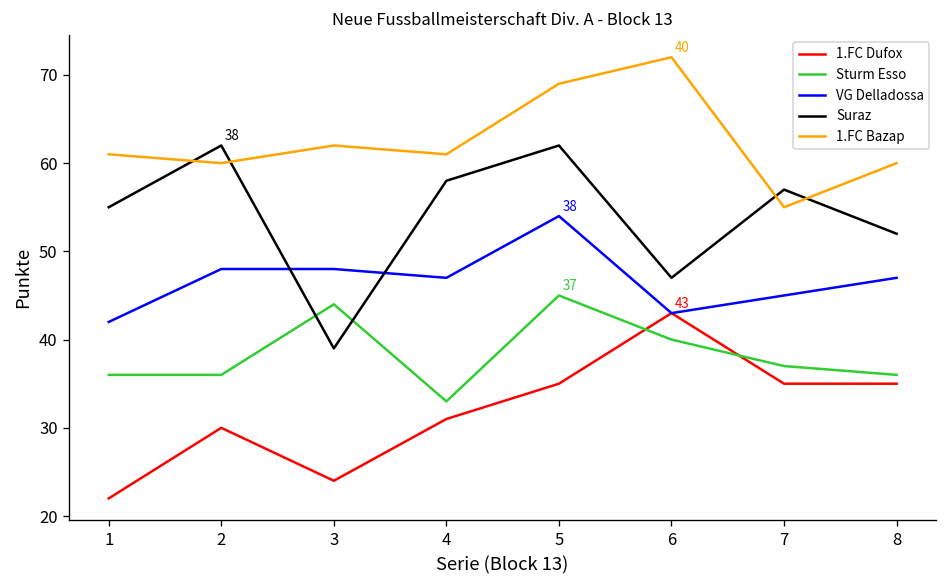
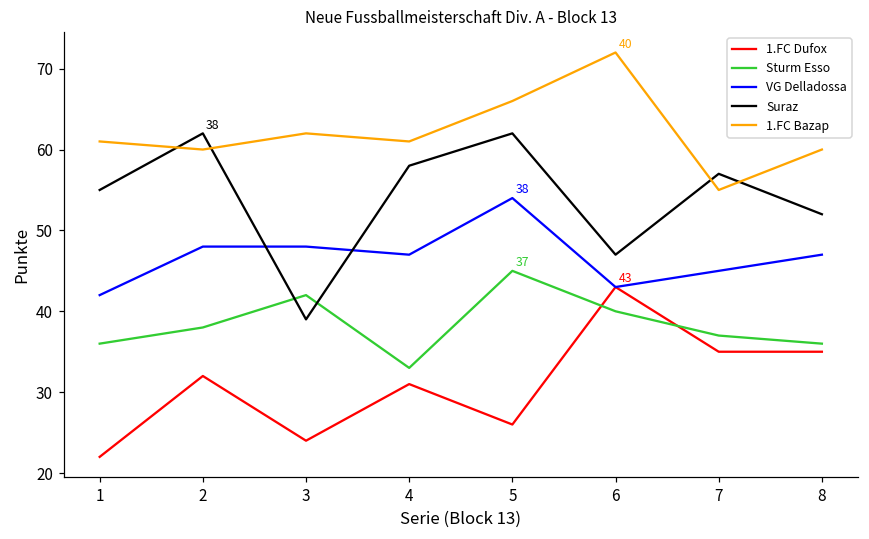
  {
    "1.FC Dufox": {
      "1": 22,
-     "2": 30,
+     "2": 32,
      "3": 24,
      "4": 31,
-     "5": 35,
+     "5": 26,
      "7": 35,
      "8": 35
    },
    "Sturm Esso": {
      "1": 36,
-     "2": 36,
-     "3": 44,
+     "2": 38,
+     "3": 42,
      "4": 33,
      "6": 40,
      "7": 37,
      "8": 36
    },
    "VG Delladossa": {
      "1": 42,
      "2": 48,
      "3": 48,
      "4": 47,
      "7": 45,
      "8": 47
    },
    "Suraz": {
      "1": 55,
      "3": 39,
      "4": 58,
      "5": 62,
      "6": 47,
      "7": 57,
      "8": 52
    },
    "1.FC Bazap": {
      "1": 61,
      "2": 60,
      "3": 62,
      "4": 61,
-     "5": 69,
+     "5": 66,
      "7": 55,
      "8": 60
    }
  }
